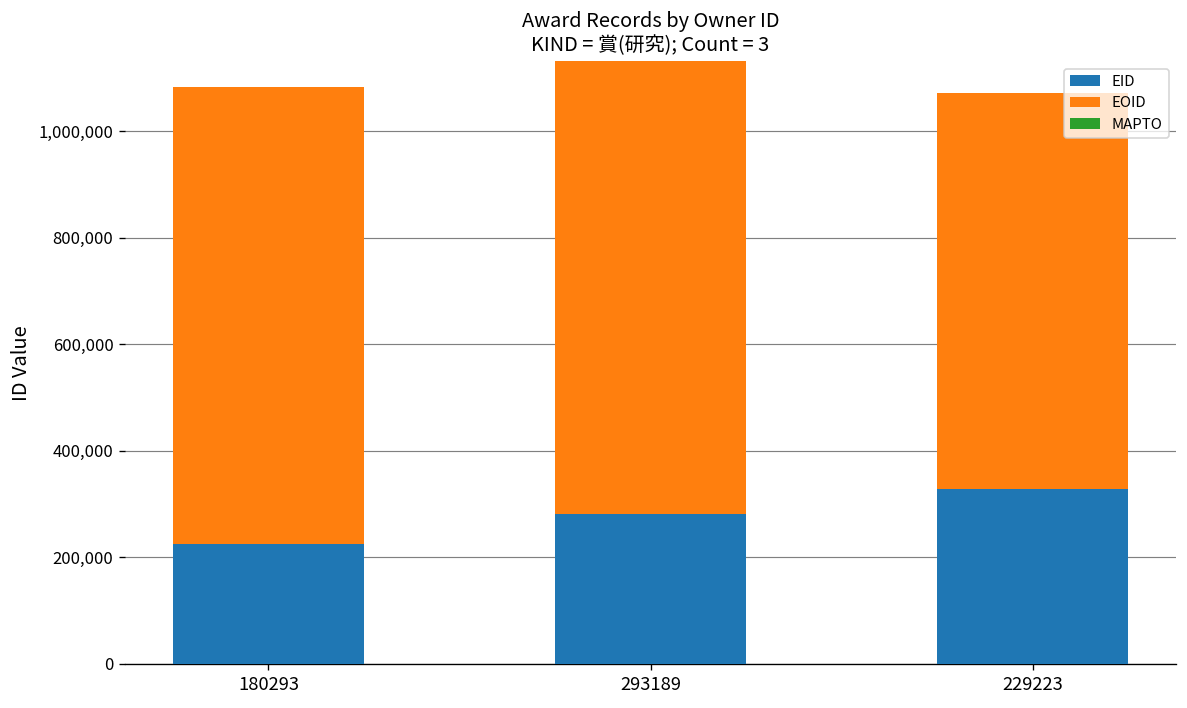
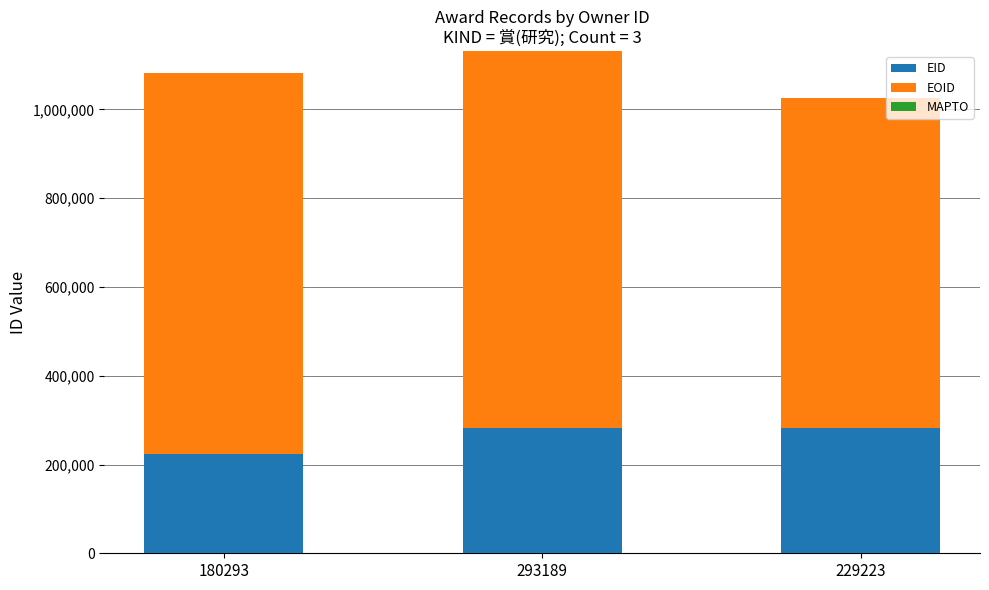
  {
    "EID": {
      "180293": "220,000",
      "293189": "280,000",
-     "229223": "330,000"
+     "229223": "280,000"
    }
  }
